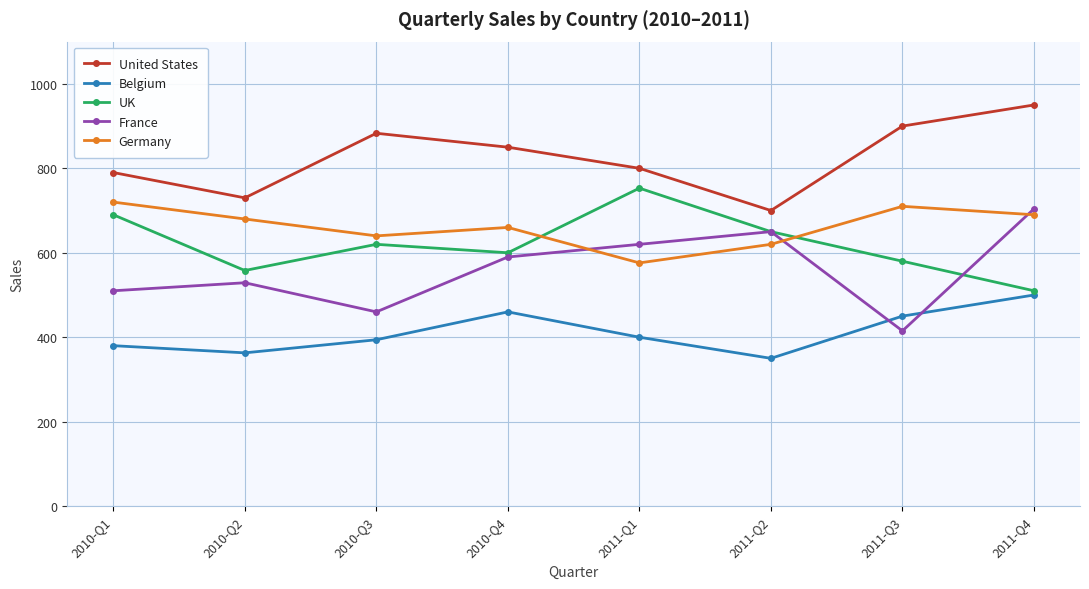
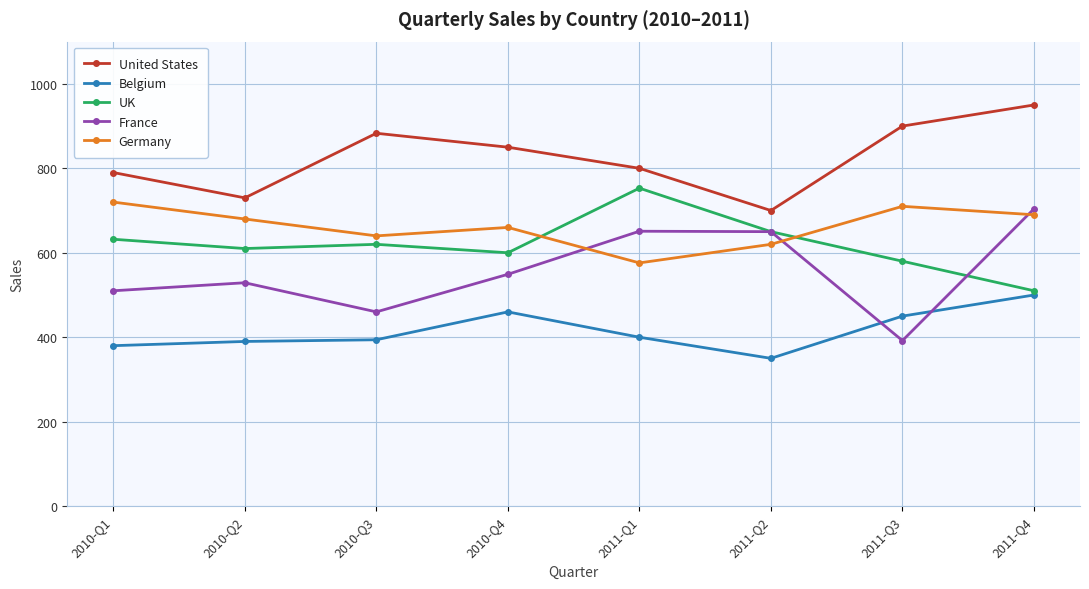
  {
    "United States": {
      "2010-Q1": 790,
      "2010-Q2": 730,
      "2010-Q3": 880,
      "2010-Q4": 850,
      "2011-Q1": 800,
      "2011-Q2": 700,
      "2011-Q3": 900,
      "2011-Q4": 950
    },
    "Belgium": {
      "2010-Q1": 380,
-     "2010-Q2": 360,
+     "2010-Q2": 390,
      "2010-Q3": 390,
      "2010-Q4": 460,
      "2011-Q1": 400,
      "2011-Q2": 350,
      "2011-Q3": 450,
      "2011-Q4": 500
    },
    "UK": {
-     "2010-Q1": 690,
-     "2010-Q2": 560,
+     "2010-Q1": 630,
+     "2010-Q2": 610,
      "2010-Q3": 620,
      "2010-Q4": 600,
      "2011-Q1": 750,
      "2011-Q3": 580,
      "2011-Q4": 510
    },
    "France": {
      "2010-Q1": 510,
      "2010-Q2": 530,
      "2010-Q3": 460,
-     "2010-Q4": 590,
-     "2011-Q1": 620,
-     "2011-Q3": 420,
+     "2010-Q4": 550,
+     "2011-Q1": 650,
+     "2011-Q3": 390,
      "2011-Q4": 700
    },
    "Germany": {
      "2010-Q1": 720,
      "2010-Q2": 680,
      "2010-Q3": 640,
      "2010-Q4": 660,
      "2011-Q1": 580,
      "2011-Q2": 620,
      "2011-Q3": 710,
      "2011-Q4": 690
    }
  }
